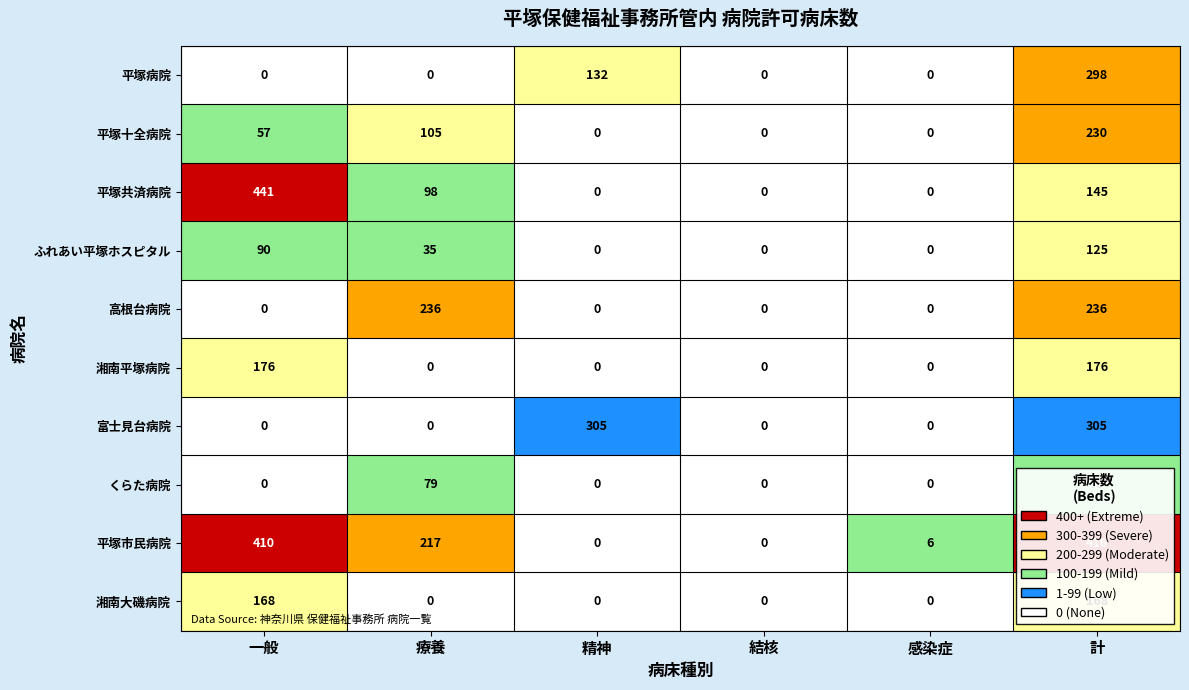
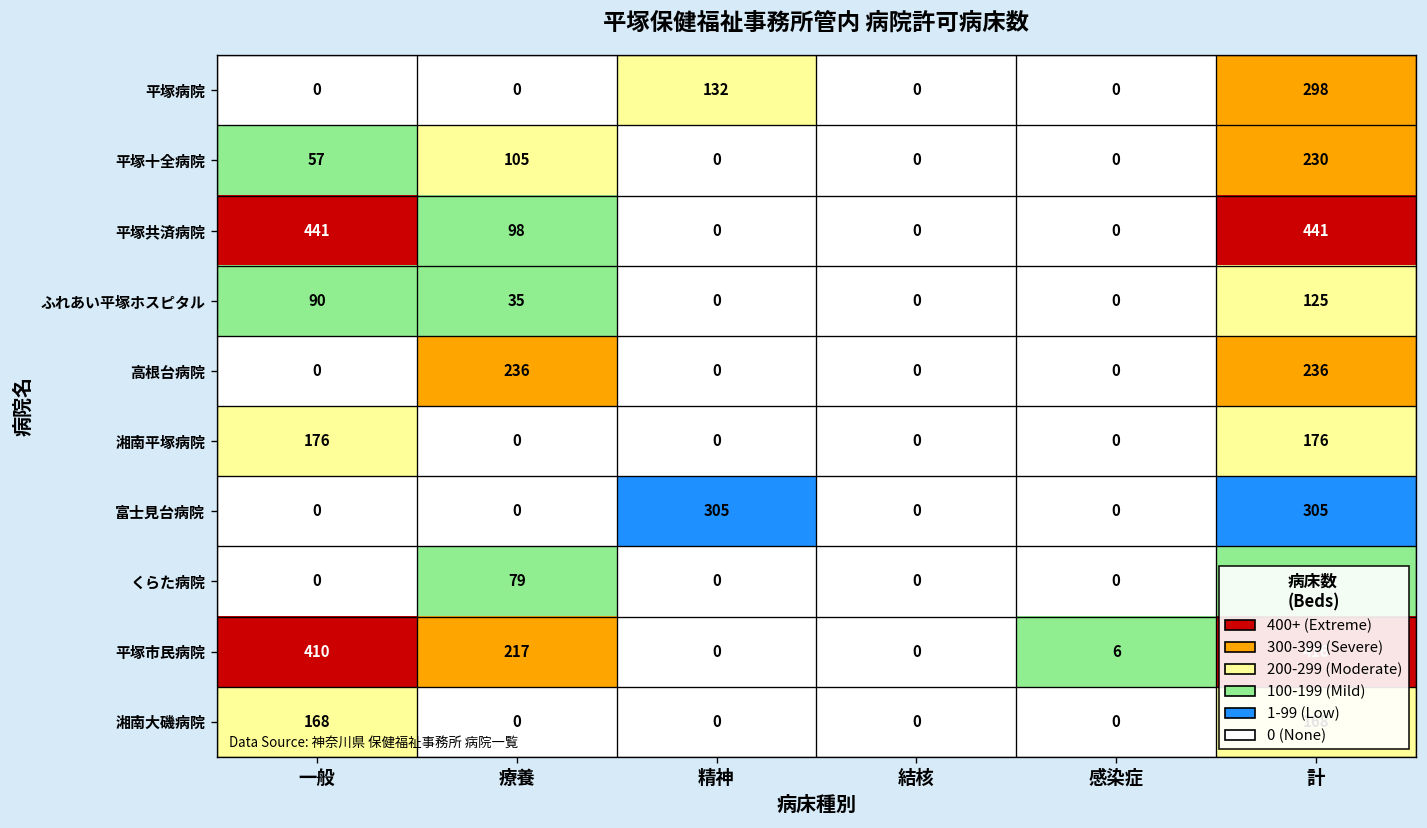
  {
    "平塚病院": {
      "一般": 0,
      "療養": 0,
      "精神": 132,
      "結核": 0,
      "感染症": 0,
      "計": 298
    },
    "平塚十全病院": {
      "一般": 57,
      "療養": 105,
      "精神": 0,
      "結核": 0,
      "感染症": 0,
      "計": 230
    },
    "平塚共済病院": {
      "一般": 441,
      "療養": 98,
      "精神": 0,
      "結核": 0,
      "感染症": 0,
-     "計": 145
+     "計": 441
    },
    "ふれあい平塚ホスピタル": {
      "一般": 90,
      "療養": 35,
      "精神": 0,
      "結核": 0,
      "感染症": 0,
      "計": 125
    },
    "高根台病院": {
      "一般": 0,
      "療養": 236,
      "精神": 0,
      "結核": 0,
      "感染症": 0,
      "計": 236
    },
    "湘南平塚病院": {
      "一般": 176,
      "療養": 0,
      "精神": 0,
      "結核": 0,
      "感染症": 0,
      "計": 176
    },
    "富士見台病院": {
      "一般": 0,
      "療養": 0,
      "精神": 305,
      "結核": 0,
      "感染症": 0,
      "計": 305
    },
    "くらた病院": {
      "一般": 0,
      "療養": 79,
      "精神": 0,
      "結核": 0,
      "感染症": 0
    },
    "平塚市民病院": {
      "一般": 410,
      "療養": 217,
      "精神": 0,
      "結核": 0,
      "感染症": 6
    },
    "湘南大磯病院": {
      "療養": 0,
      "精神": 0,
      "結核": 0,
      "感染症": 0
    }
  }
